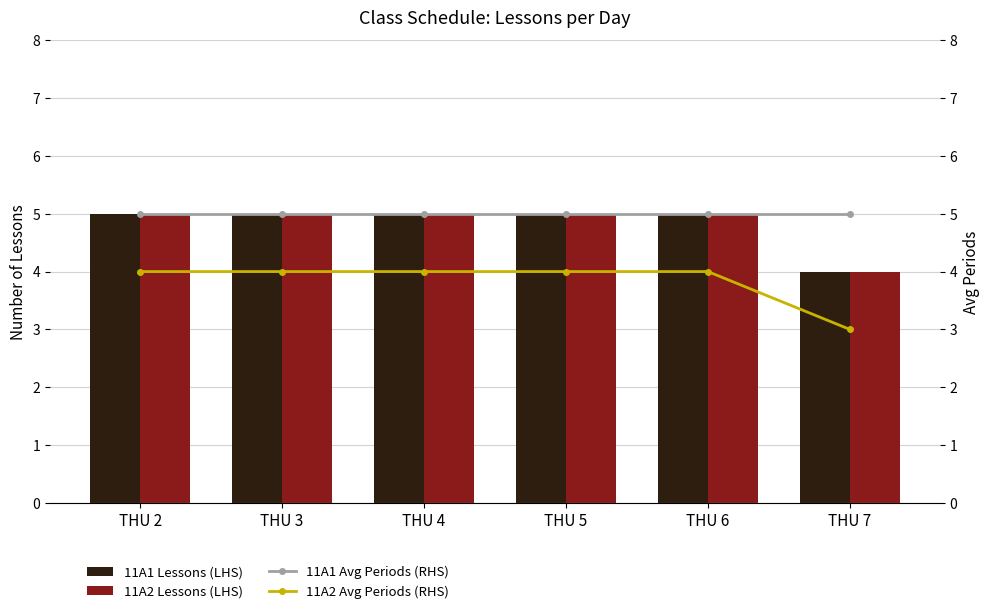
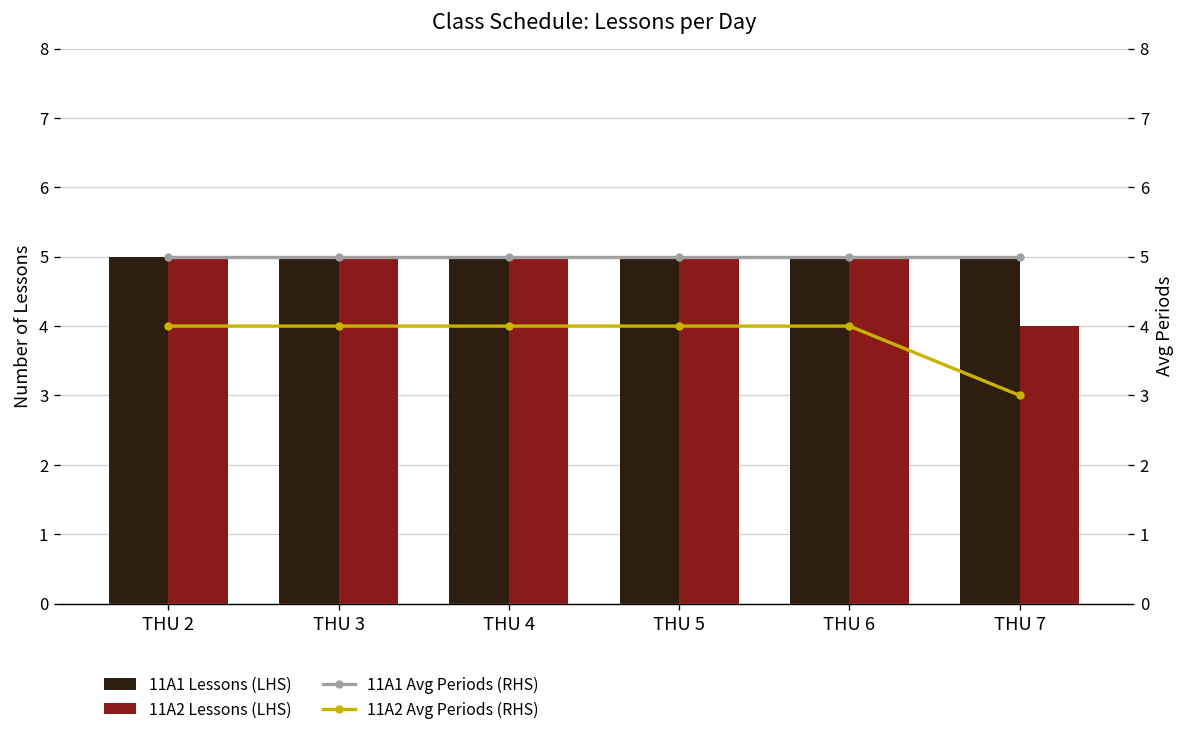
  {
    "11A1 Lessons (LHS)": {
      "THU 2": 5,
      "THU 3": 5,
      "THU 4": 5,
      "THU 5": 5,
      "THU 6": 5,
-     "THU 7": 4
+     "THU 7": 5
    },
    "11A2 Lessons (LHS)": {
      "THU 2": 5,
      "THU 3": 5,
      "THU 4": 5,
      "THU 5": 5,
      "THU 6": 5,
      "THU 7": 4
    },
    "11A1 Avg Periods (RHS)": {
      "THU 2": 5.0,
      "THU 3": 5.0,
      "THU 4": 5.0,
      "THU 5": 5.0,
      "THU 6": 5.0,
      "THU 7": 5.0
    },
    "11A2 Avg Periods (RHS)": {
      "THU 2": 4.0,
      "THU 3": 4.0,
      "THU 4": 4.0,
      "THU 5": 4.0,
      "THU 6": 4.0,
      "THU 7": 3.0
    }
  }
